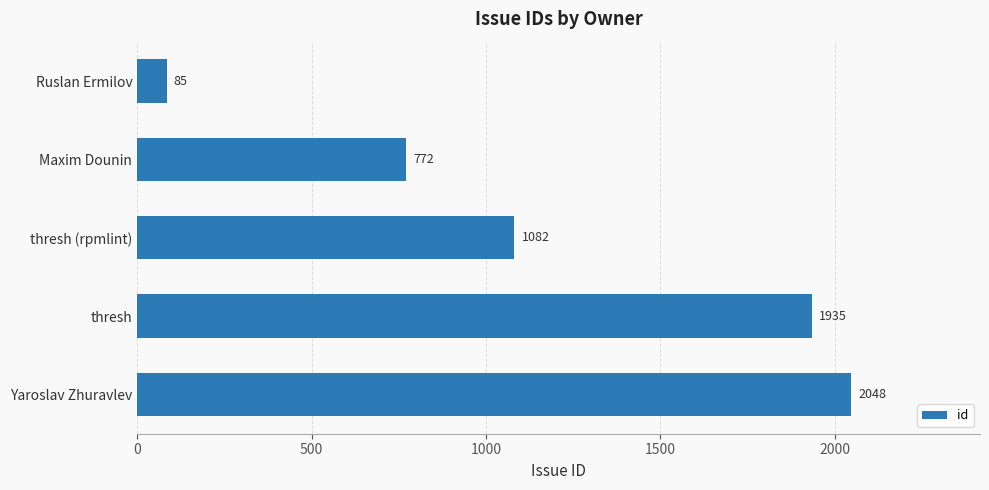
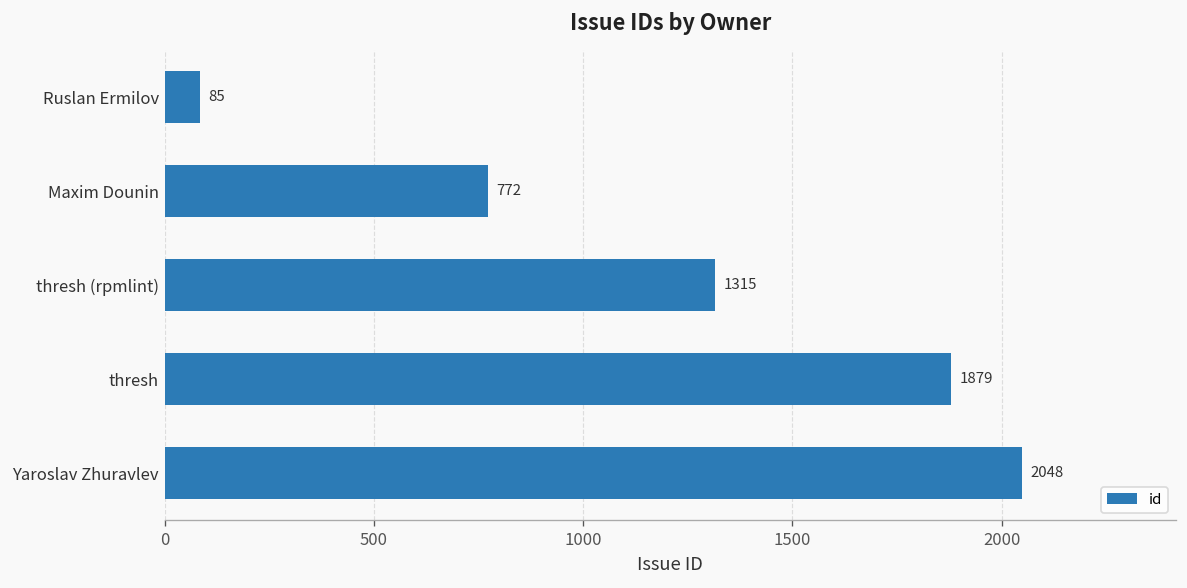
  {
    "Ruslan Ermilov": 85,
    "Maxim Dounin": 772,
-   "thresh (rpmlint)": 1082,
-   "thresh": 1935,
+   "thresh (rpmlint)": 1315,
+   "thresh": 1879,
    "Yaroslav Zhuravlev": 2048
  }
